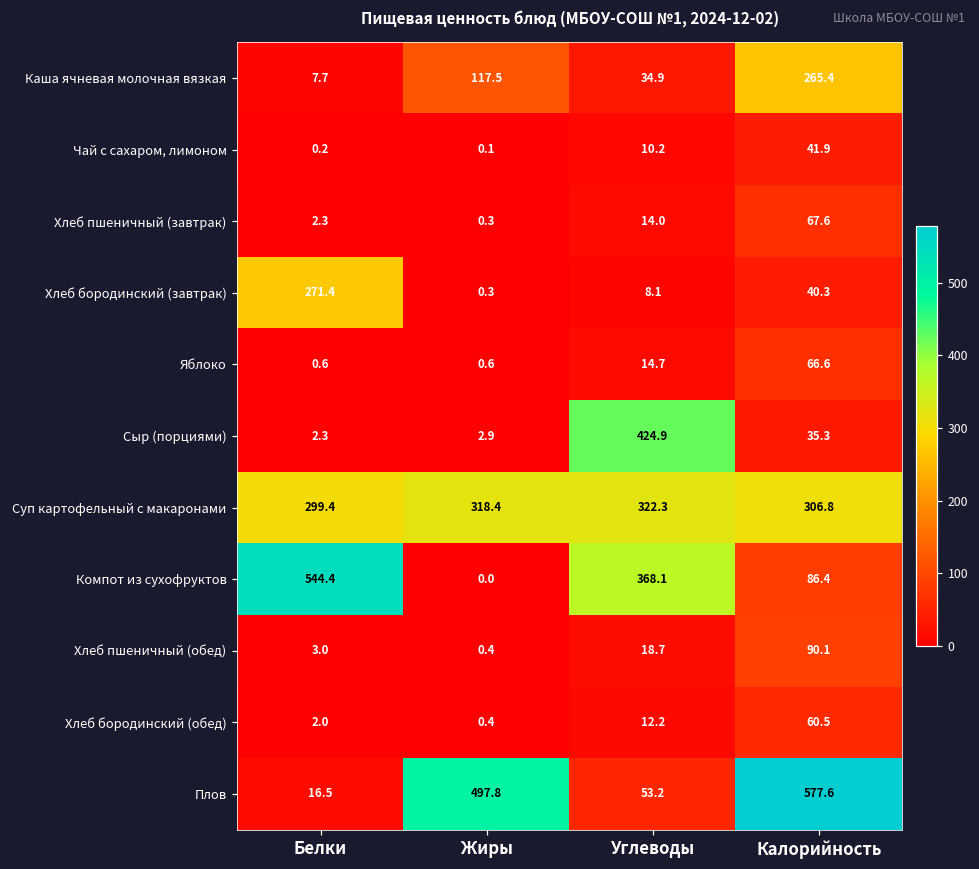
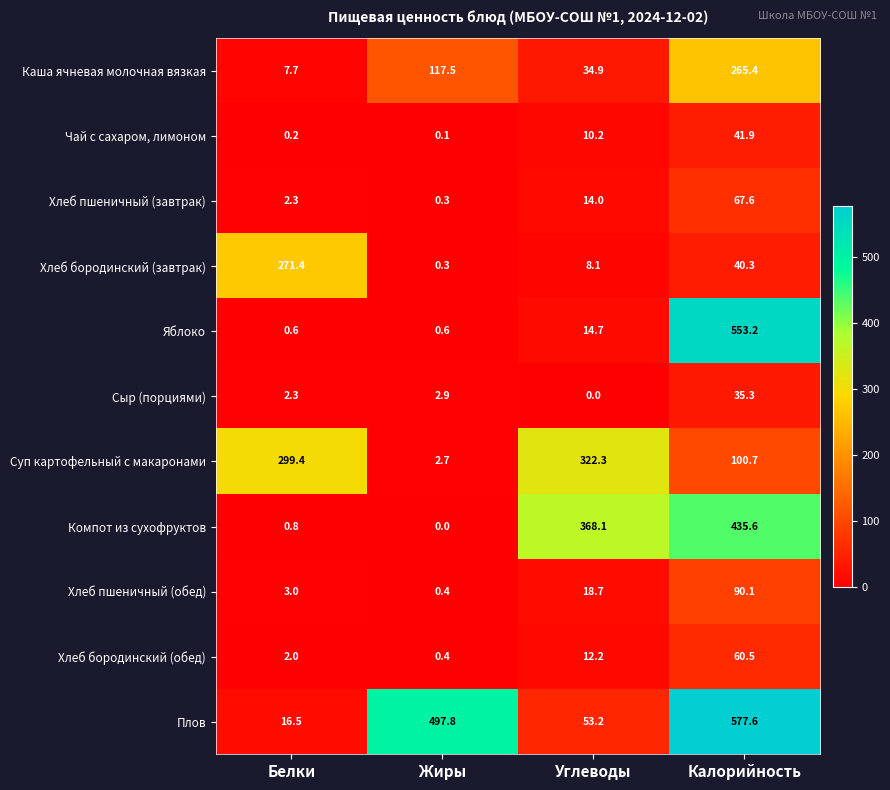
  {
    "Каша ячневая молочная вязкая": {
      "Белки": 7.7,
      "Жиры": 117.5,
      "Углеводы": 34.9,
      "Калорийность": 265.4
    },
    "Чай с сахаром, лимоном": {
      "Белки": 0.2,
      "Жиры": 0.1,
      "Углеводы": 10.2,
      "Калорийность": 41.9
    },
    "Хлеб пшеничный (завтрак)": {
      "Белки": 2.3,
      "Жиры": 0.3,
      "Углеводы": 14.0,
      "Калорийность": 67.6
    },
    "Хлеб бородинский (завтрак)": {
      "Белки": 271.4,
      "Жиры": 0.3,
      "Углеводы": 8.1,
      "Калорийность": 40.3
    },
    "Яблоко": {
      "Белки": 0.6,
      "Жиры": 0.6,
      "Углеводы": 14.7,
-     "Калорийность": 66.6
+     "Калорийность": 553.2
    },
    "Сыр (порциями)": {
      "Белки": 2.3,
      "Жиры": 2.9,
-     "Углеводы": 424.9,
+     "Углеводы": 0.0,
      "Калорийность": 35.3
    },
    "Суп картофельный с макаронами": {
      "Белки": 299.4,
-     "Жиры": 318.4,
+     "Жиры": 2.7,
      "Углеводы": 322.3,
-     "Калорийность": 306.8
+     "Калорийность": 100.7
    },
    "Компот из сухофруктов": {
-     "Белки": 544.4,
+     "Белки": 0.8,
      "Жиры": 0.0,
      "Углеводы": 368.1,
-     "Калорийность": 86.4
+     "Калорийность": 435.6
    },
    "Хлеб пшеничный (обед)": {
      "Белки": 3.0,
      "Жиры": 0.4,
      "Углеводы": 18.7,
      "Калорийность": 90.1
    },
    "Хлеб бородинский (обед)": {
      "Белки": 2.0,
      "Жиры": 0.4,
      "Углеводы": 12.2,
      "Калорийность": 60.5
    },
    "Плов": {
      "Белки": 16.5,
      "Жиры": 497.8,
      "Углеводы": 53.2,
      "Калорийность": 577.6
    }
  }
